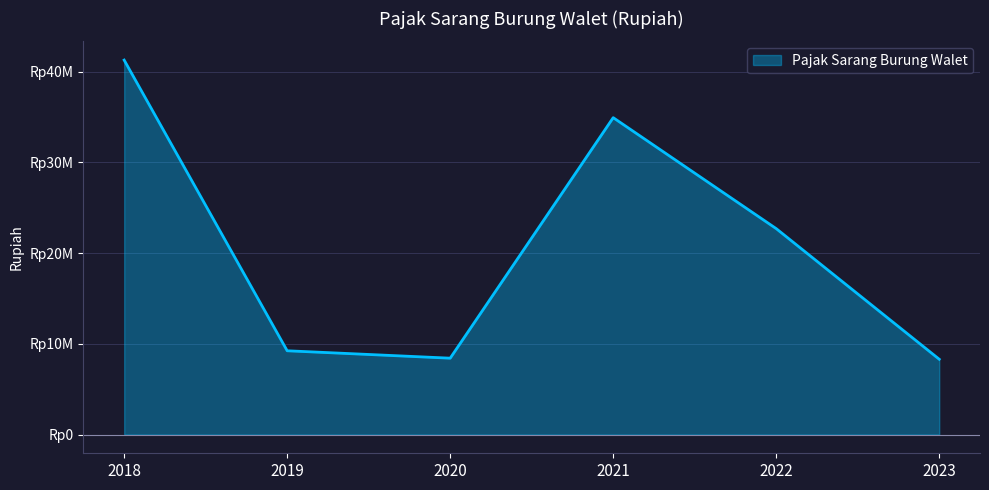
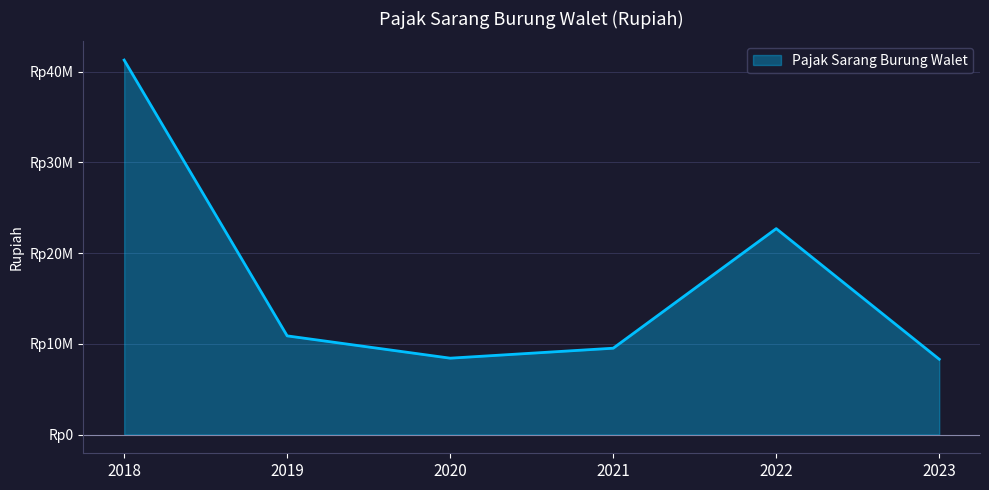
  {
    "2018": "Rp41000000",
-   "2019": "Rp9000000",
+   "2019": "Rp11000000",
    "2020": "Rp8000000",
-   "2021": "Rp35000000",
+   "2021": "Rp10000000",
    "2022": "Rp23000000",
    "2023": "Rp8000000"
  }
